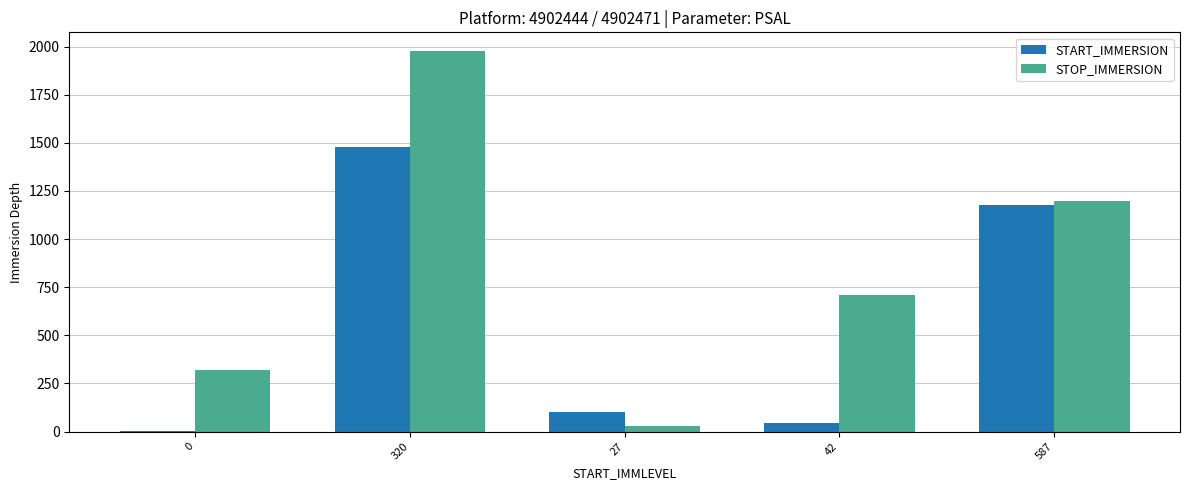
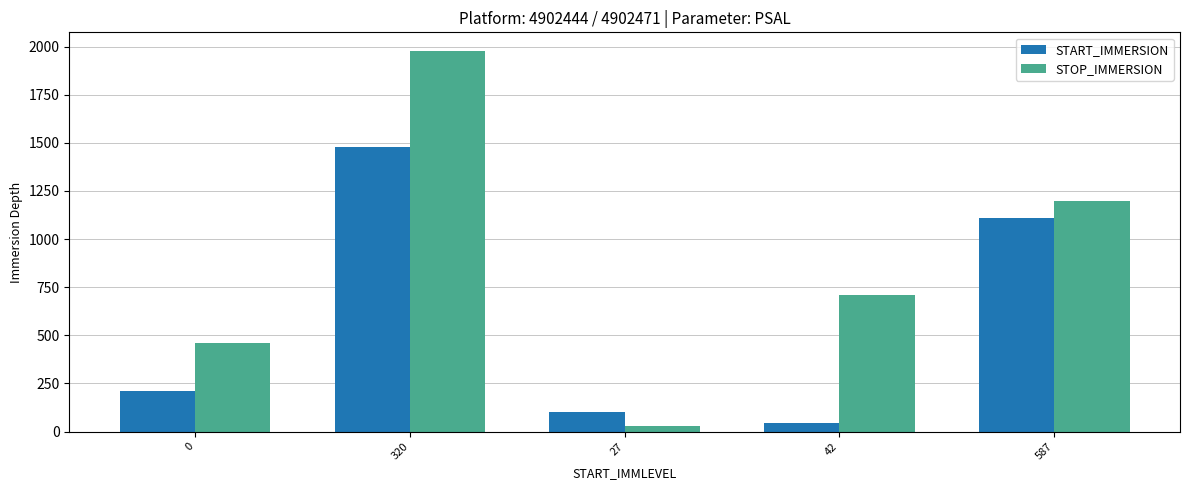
  {
    "START_IMMERSION": {
-     "0": 0,
+     "0": 210,
      "320": 1480,
      "27": 100,
      "42": 40,
-     "587": 1180
+     "587": 1110
    },
    "STOP_IMMERSION": {
-     "0": 320,
+     "0": 460,
      "320": 1980,
      "27": 30,
      "42": 710,
      "587": 1200
    }
  }
